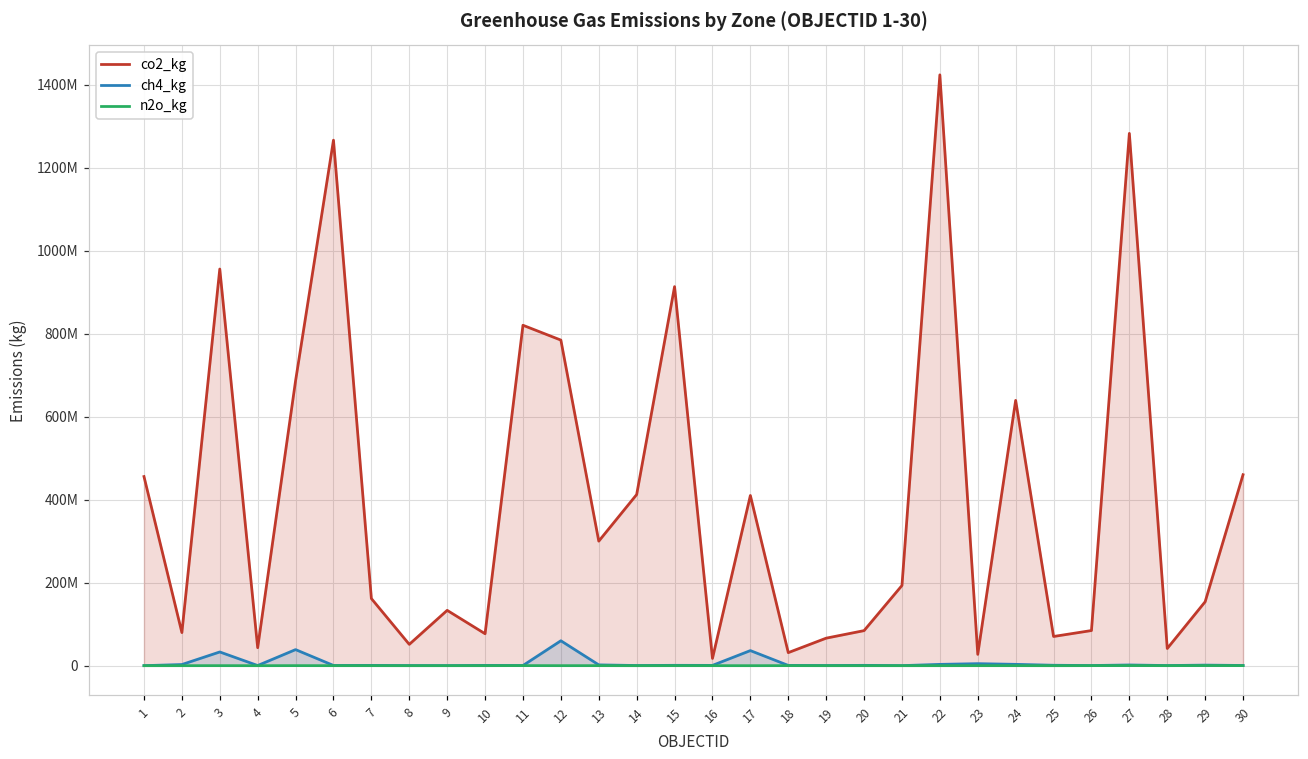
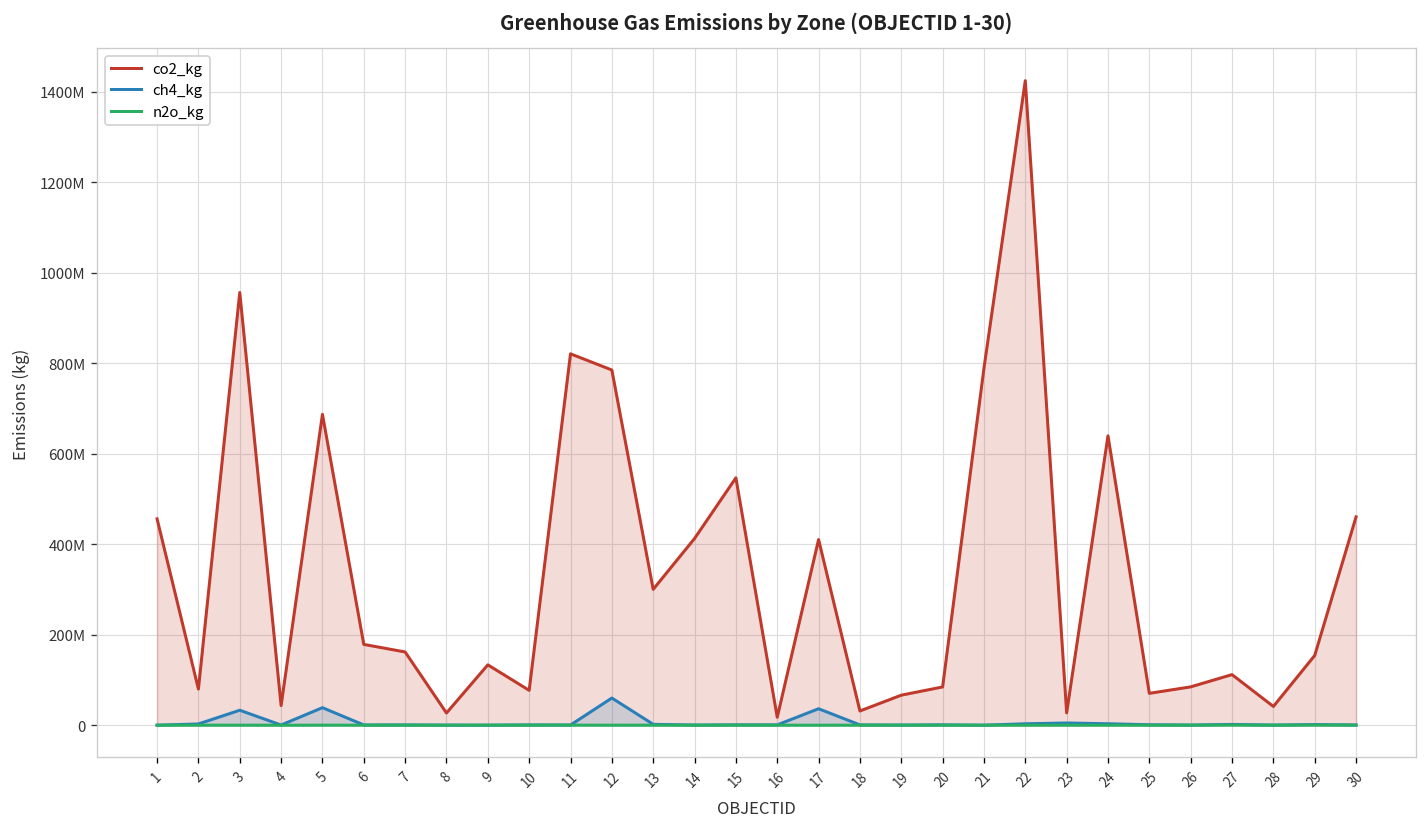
  {
    "co2_kg": {
      "1": 460000000,
      "2": 80000000,
      "3": 960000000,
      "4": 40000000,
      "5": 690000000,
-     "6": 1270000000,
+     "6": 180000000,
      "7": 160000000,
-     "8": 50000000,
+     "8": 30000000,
      "9": 130000000,
      "10": 80000000,
      "11": 820000000,
      "12": 780000000,
      "13": 300000000,
      "14": 410000000,
-     "15": 910000000,
+     "15": 550000000,
      "16": 20000000,
      "17": 410000000,
      "18": 30000000,
      "19": 70000000,
      "20": 80000000,
-     "21": 190000000,
+     "21": 790000000,
      "22": 1420000000,
      "23": 30000000,
      "24": 640000000,
      "25": 70000000,
      "26": 80000000,
-     "27": 1280000000,
+     "27": 110000000,
      "28": 40000000,
      "29": 150000000,
      "30": 460000000
    },
    "ch4_kg": {
      "3": 30000000,
      "5": 40000000,
      "12": 60000000,
      "17": 40000000
    },
    "n2o_kg": {
      "3": 0,
      "5": 0,
      "12": 0,
      "17": 0
    }
  }
